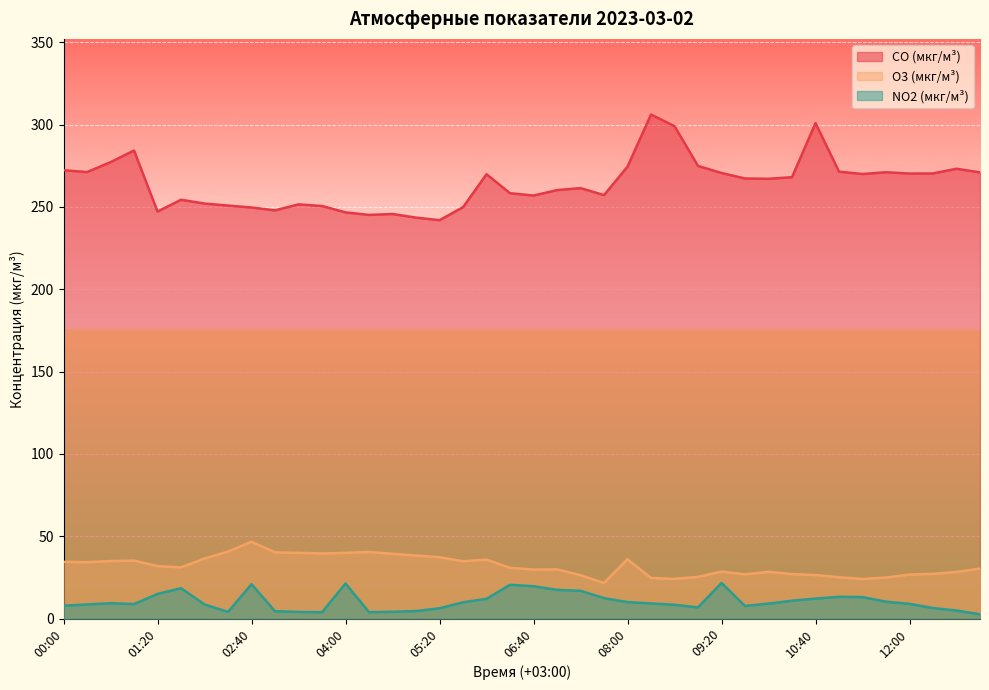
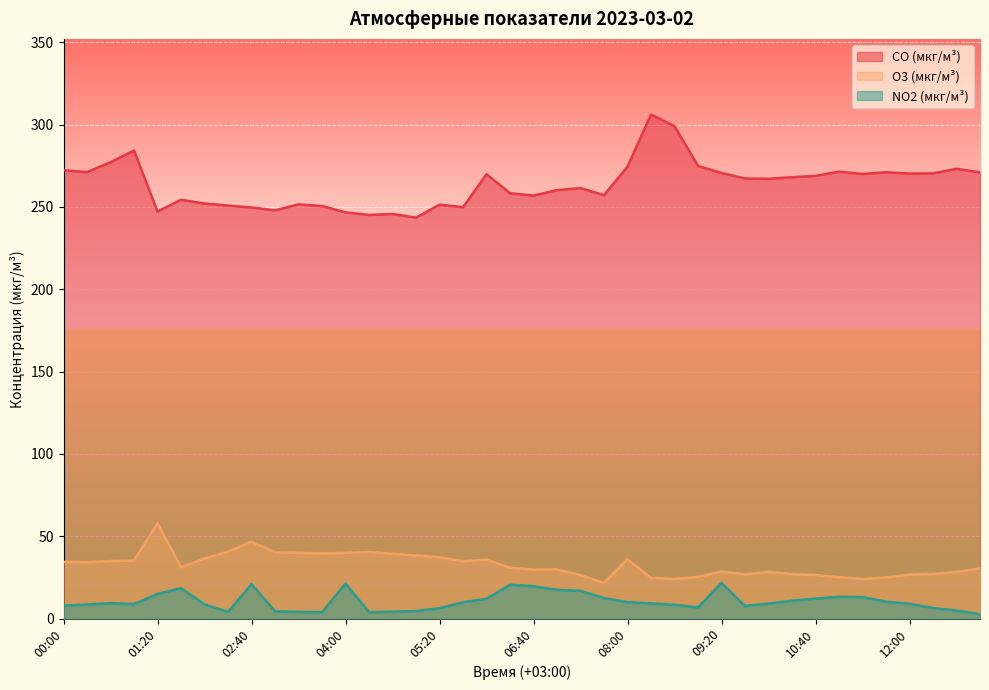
  {
    "CO (мкг/м³)": {
      "00:00": 272,
      "01:20": 247,
      "02:40": 250,
      "04:00": 247,
-     "05:20": 242,
+     "05:20": 251,
      "06:40": 257,
      "08:00": 274,
      "09:20": 271,
-     "10:40": 301,
+     "10:40": 269,
      "12:00": 270
    },
    "O3 (мкг/м³)": {
      "00:00": 34,
-     "01:20": 32,
+     "01:20": 58,
      "02:40": 47,
      "04:00": 40,
      "05:20": 37,
      "06:40": 30,
      "08:00": 36,
      "09:20": 29,
      "10:40": 26,
      "12:00": 27
    },
    "NO2 (мкг/м³)": {
      "00:00": 8,
      "01:20": 15,
      "02:40": 21,
      "04:00": 21,
      "05:20": 6,
      "06:40": 20,
      "08:00": 10,
      "09:20": 22,
      "10:40": 12,
      "12:00": 9
    }
  }
